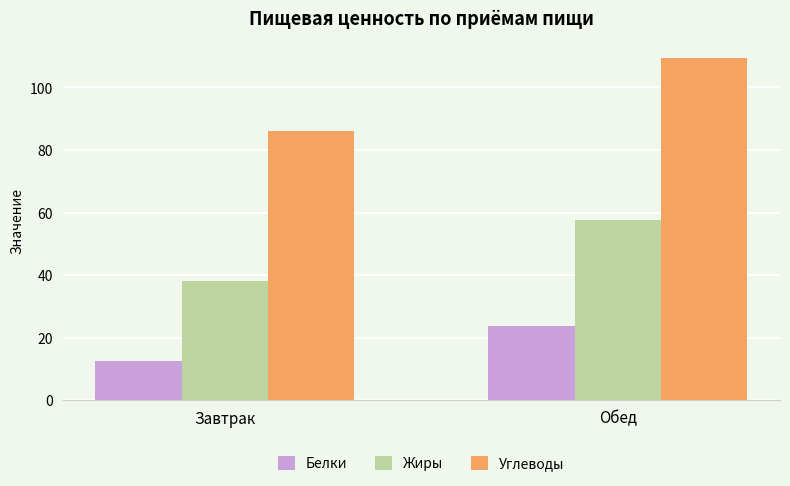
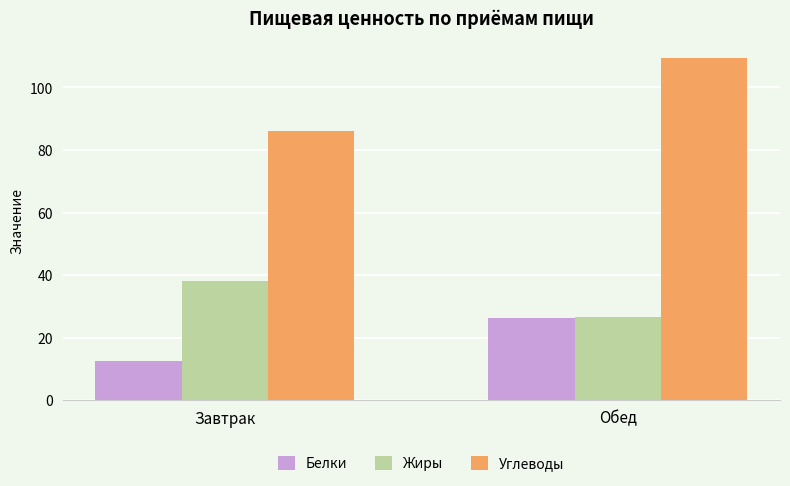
  {
    "Белки": {
      "Завтрак": 13,
-     "Обед": 24
+     "Обед": 26
    },
    "Жиры": {
      "Завтрак": 38,
-     "Обед": 58
+     "Обед": 27
    },
    "Углеводы": {
      "Завтрак": 86,
      "Обед": 109
    }
  }
